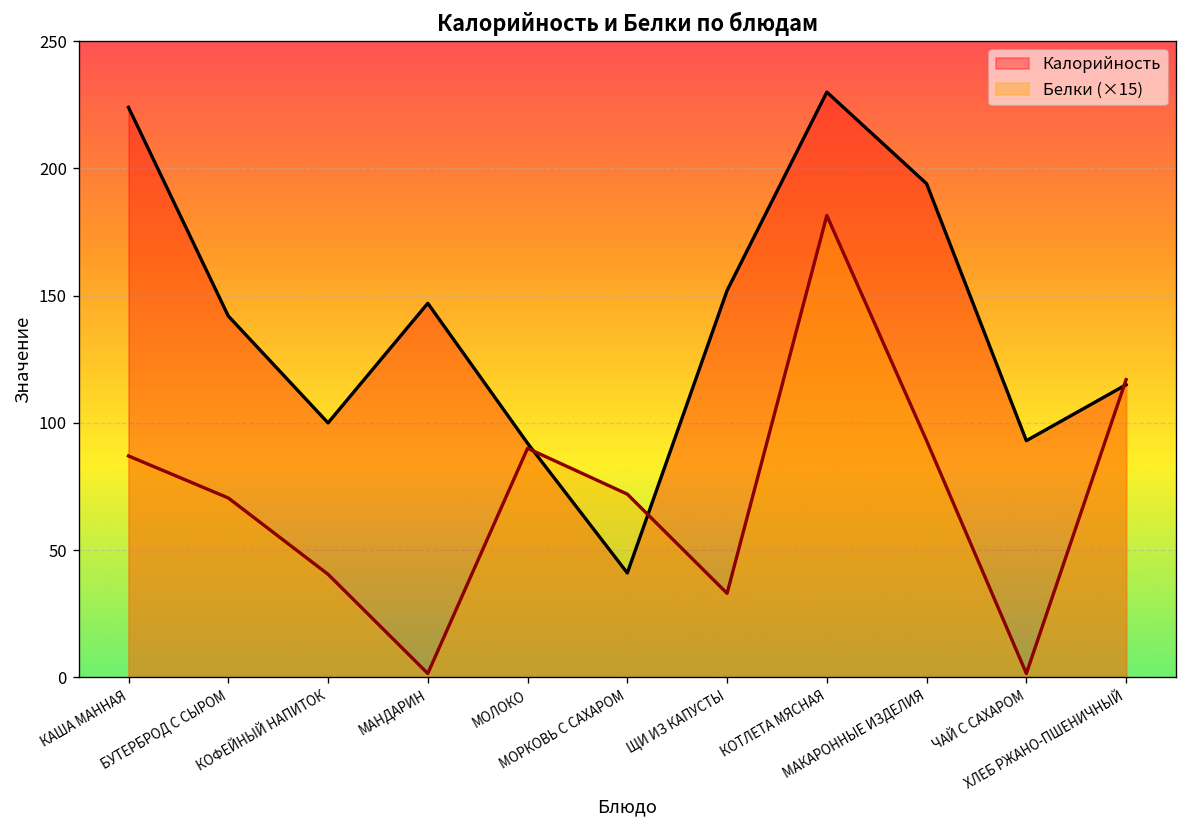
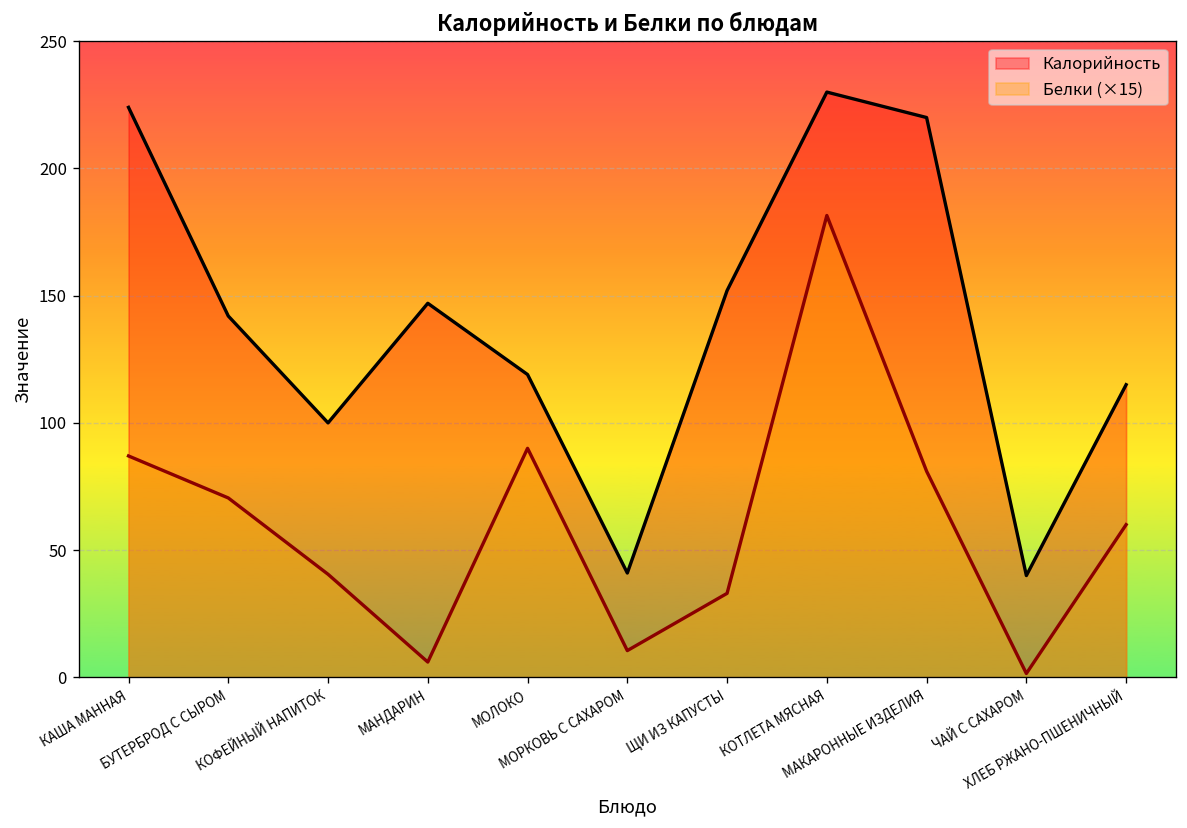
  {
    "Калорийность": {
      "КАША МАННАЯ": 224,
      "БУТЕРБРОД С СЫРОМ": 142,
      "КОФЕЙНЫЙ НАПИТОК": 100,
      "МАНДАРИН": 147,
-     "МОЛОКО": 92,
+     "МОЛОКО": 119,
      "МОРКОВЬ С САХАРОМ": 41,
      "ЩИ ИЗ КАПУСТЫ": 152,
      "КОТЛЕТА МЯСНАЯ": 230,
-     "МАКАРОННЫЕ ИЗДЕЛИЯ": 194,
-     "ЧАЙ С САХАРОМ": 93,
+     "МАКАРОННЫЕ ИЗДЕЛИЯ": 220,
+     "ЧАЙ С САХАРОМ": 40,
      "ХЛЕБ РЖАНО-ПШЕНИЧНЫЙ": 115
    },
    "Белки (×15)": {
      "КАША МАННАЯ": 87,
      "БУТЕРБРОД С СЫРОМ": 71,
      "КОФЕЙНЫЙ НАПИТОК": 41,
-     "МАНДАРИН": 2,
+     "МАНДАРИН": 6,
      "МОЛОКО": 90,
-     "МОРКОВЬ С САХАРОМ": 72,
+     "МОРКОВЬ С САХАРОМ": 11,
      "ЩИ ИЗ КАПУСТЫ": 33,
      "КОТЛЕТА МЯСНАЯ": 182,
-     "МАКАРОННЫЕ ИЗДЕЛИЯ": 93,
+     "МАКАРОННЫЕ ИЗДЕЛИЯ": 81,
      "ЧАЙ С САХАРОМ": 2,
-     "ХЛЕБ РЖАНО-ПШЕНИЧНЫЙ": 117
+     "ХЛЕБ РЖАНО-ПШЕНИЧНЫЙ": 60
    }
  }
